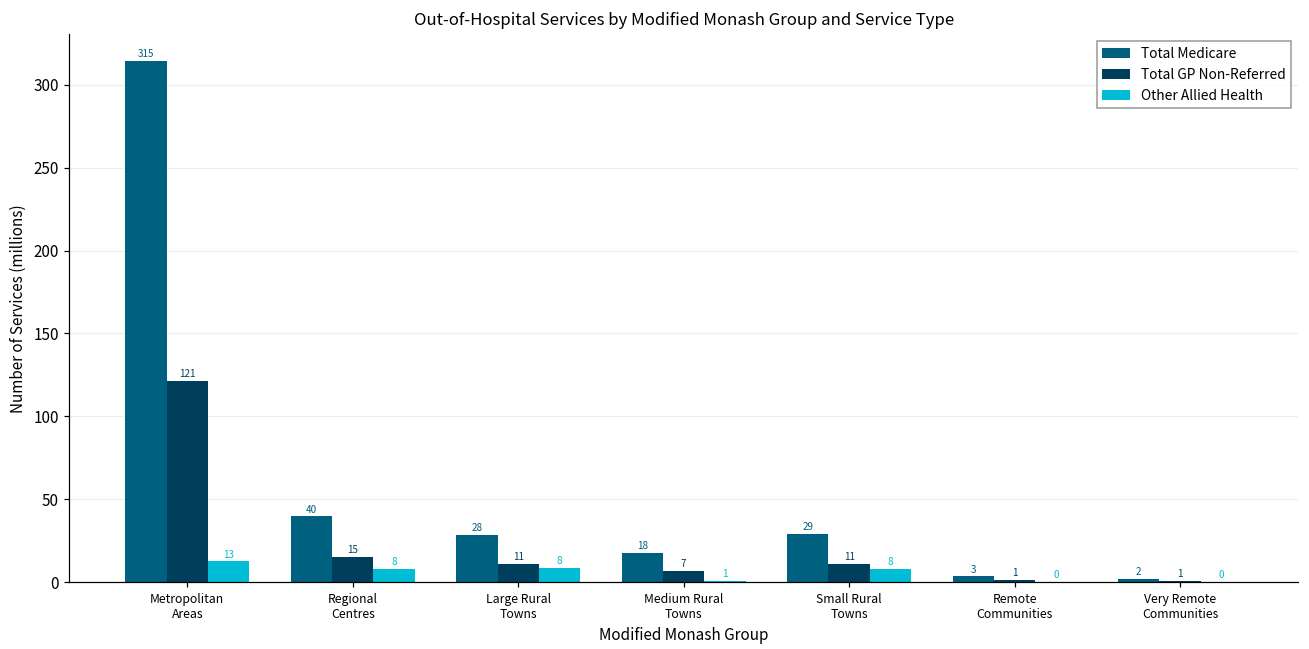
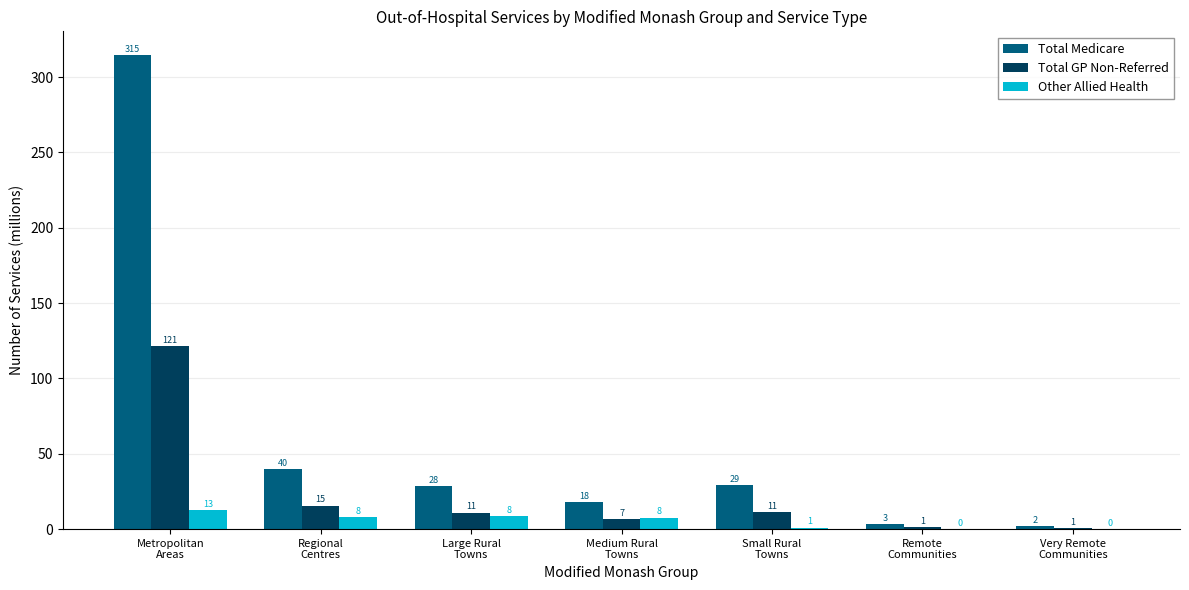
  {
    "Other Allied Health": {
      "Metropolitan Areas": 13,
      "Regional Centres": 8,
      "Large Rural Towns": 8,
-     "Medium Rural Towns": 1,
-     "Small Rural Towns": 8,
+     "Medium Rural Towns": 8,
+     "Small Rural Towns": 1,
      "Remote Communities": 0,
      "Very Remote Communities": 0
    }
  }
